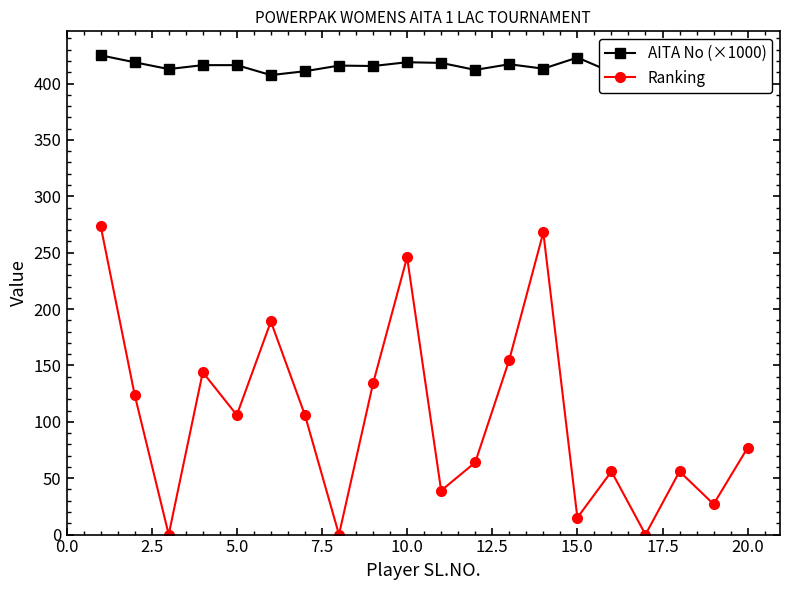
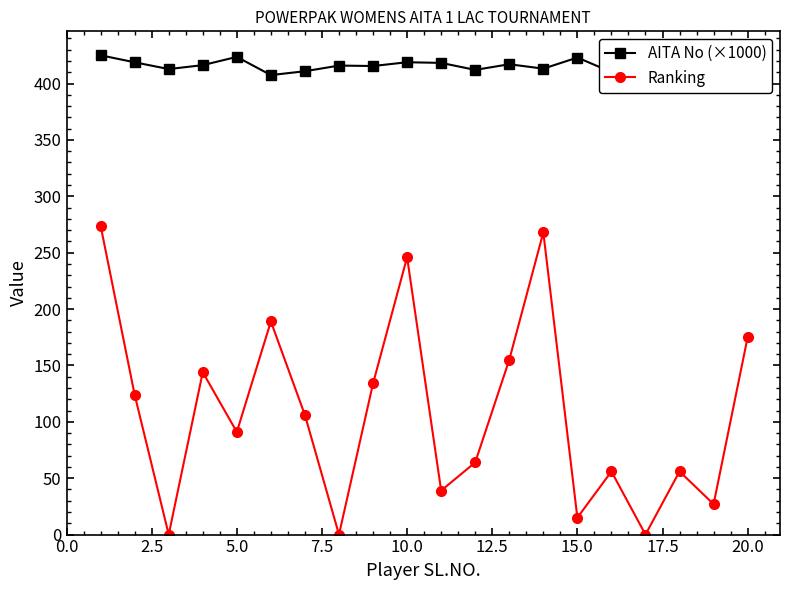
  {
    "AITA No (×1000)": {
-     "5.0": 416,
+     "5.0": 424,
      "10.0": 419,
      "15.0": 423
    },
    "Ranking": {
-     "5.0": 106,
+     "5.0": 91,
      "10.0": 246,
      "15.0": 15,
-     "20.0": 77
+     "20.0": 175
    }
  }
